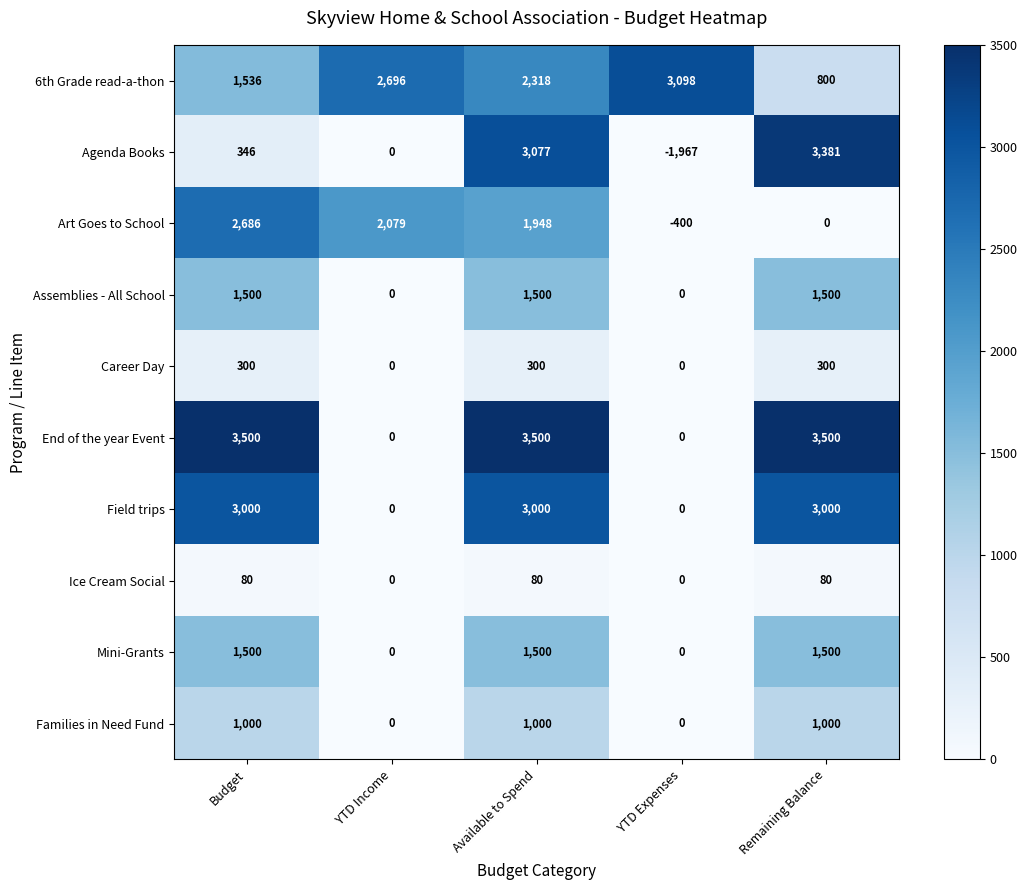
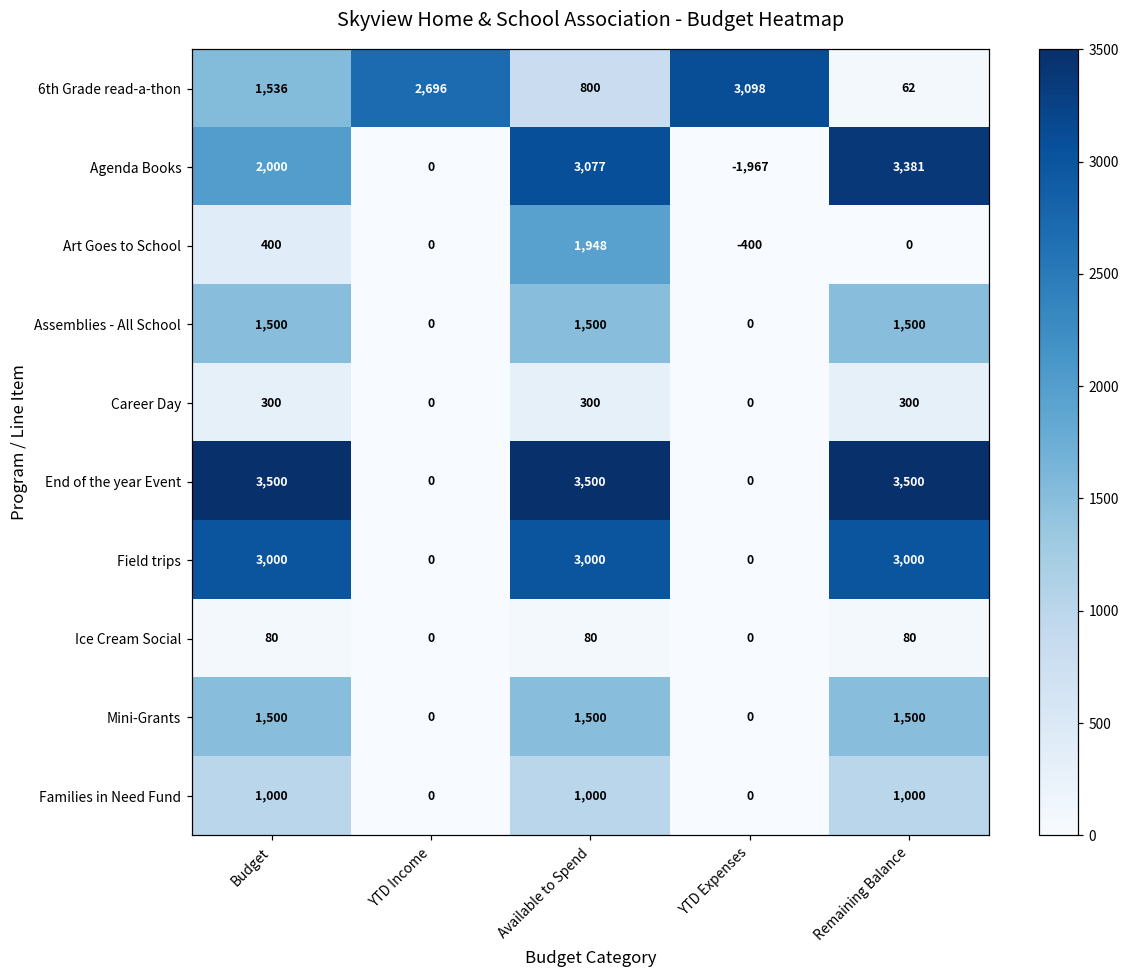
  {
    "6th Grade read-a-thon": {
      "Budget": "1,536",
      "YTD Income": "2,696",
-     "Available to Spend": "2,318",
+     "Available to Spend": "800",
      "YTD Expenses": "3,098",
-     "Remaining Balance": "800"
+     "Remaining Balance": "62"
    },
    "Agenda Books": {
-     "Budget": "346",
+     "Budget": "2,000",
      "YTD Income": "0",
      "Available to Spend": "3,077",
      "YTD Expenses": "-1,967",
      "Remaining Balance": "3,381"
    },
    "Art Goes to School": {
-     "Budget": "2,686",
-     "YTD Income": "2,079",
+     "Budget": "400",
+     "YTD Income": "0",
      "Available to Spend": "1,948",
      "YTD Expenses": "-400",
      "Remaining Balance": "0"
    },
    "Assemblies - All School": {
      "Budget": "1,500",
      "YTD Income": "0",
      "Available to Spend": "1,500",
      "YTD Expenses": "0",
      "Remaining Balance": "1,500"
    },
    "Career Day": {
      "Budget": "300",
      "YTD Income": "0",
      "Available to Spend": "300",
      "YTD Expenses": "0",
      "Remaining Balance": "300"
    },
    "End of the year Event": {
      "Budget": "3,500",
      "YTD Income": "0",
      "Available to Spend": "3,500",
      "YTD Expenses": "0",
      "Remaining Balance": "3,500"
    },
    "Field trips": {
      "Budget": "3,000",
      "YTD Income": "0",
      "Available to Spend": "3,000",
      "YTD Expenses": "0",
      "Remaining Balance": "3,000"
    },
    "Ice Cream Social": {
      "Budget": "80",
      "YTD Income": "0",
      "Available to Spend": "80",
      "YTD Expenses": "0",
      "Remaining Balance": "80"
    },
    "Mini-Grants": {
      "Budget": "1,500",
      "YTD Income": "0",
      "Available to Spend": "1,500",
      "YTD Expenses": "0",
      "Remaining Balance": "1,500"
    },
    "Families in Need Fund": {
      "Budget": "1,000",
      "YTD Income": "0",
      "Available to Spend": "1,000",
      "YTD Expenses": "0",
      "Remaining Balance": "1,000"
    }
  }
